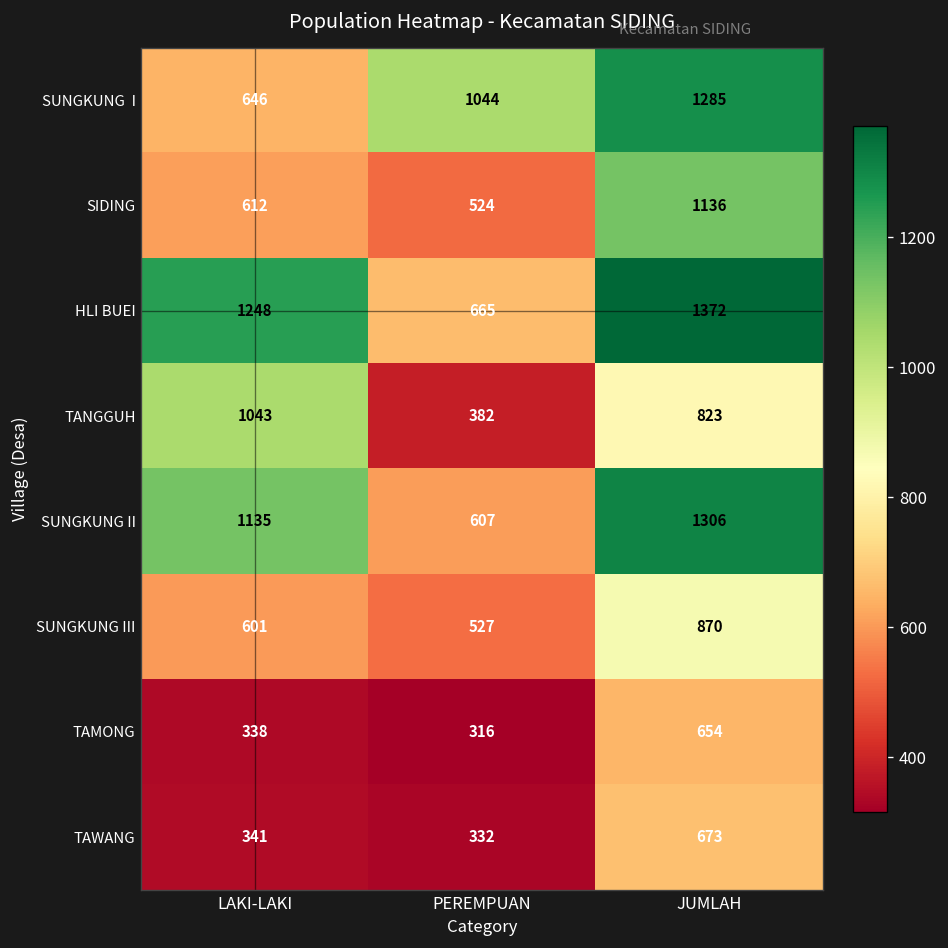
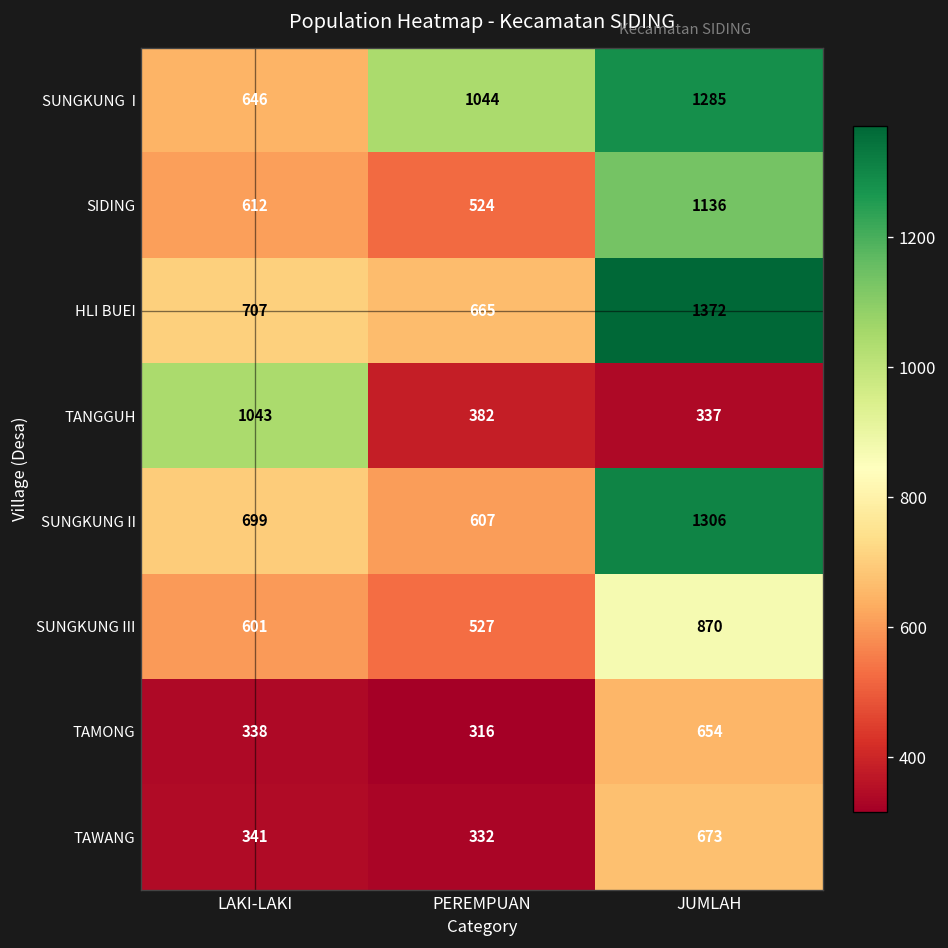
  {
    "SUNGKUNG I": {
      "LAKI-LAKI": 646,
      "PEREMPUAN": 1044,
      "JUMLAH": 1285
    },
    "SIDING": {
      "LAKI-LAKI": 612,
      "PEREMPUAN": 524,
      "JUMLAH": 1136
    },
    "HLI BUEI": {
-     "LAKI-LAKI": 1248,
+     "LAKI-LAKI": 707,
      "PEREMPUAN": 665,
      "JUMLAH": 1372
    },
    "TANGGUH": {
      "LAKI-LAKI": 1043,
      "PEREMPUAN": 382,
-     "JUMLAH": 823
+     "JUMLAH": 337
    },
    "SUNGKUNG II": {
-     "LAKI-LAKI": 1135,
+     "LAKI-LAKI": 699,
      "PEREMPUAN": 607,
      "JUMLAH": 1306
    },
    "SUNGKUNG III": {
      "LAKI-LAKI": 601,
      "PEREMPUAN": 527,
      "JUMLAH": 870
    },
    "TAMONG": {
      "LAKI-LAKI": 338,
      "PEREMPUAN": 316,
      "JUMLAH": 654
    },
    "TAWANG": {
      "LAKI-LAKI": 341,
      "PEREMPUAN": 332,
      "JUMLAH": 673
    }
  }
